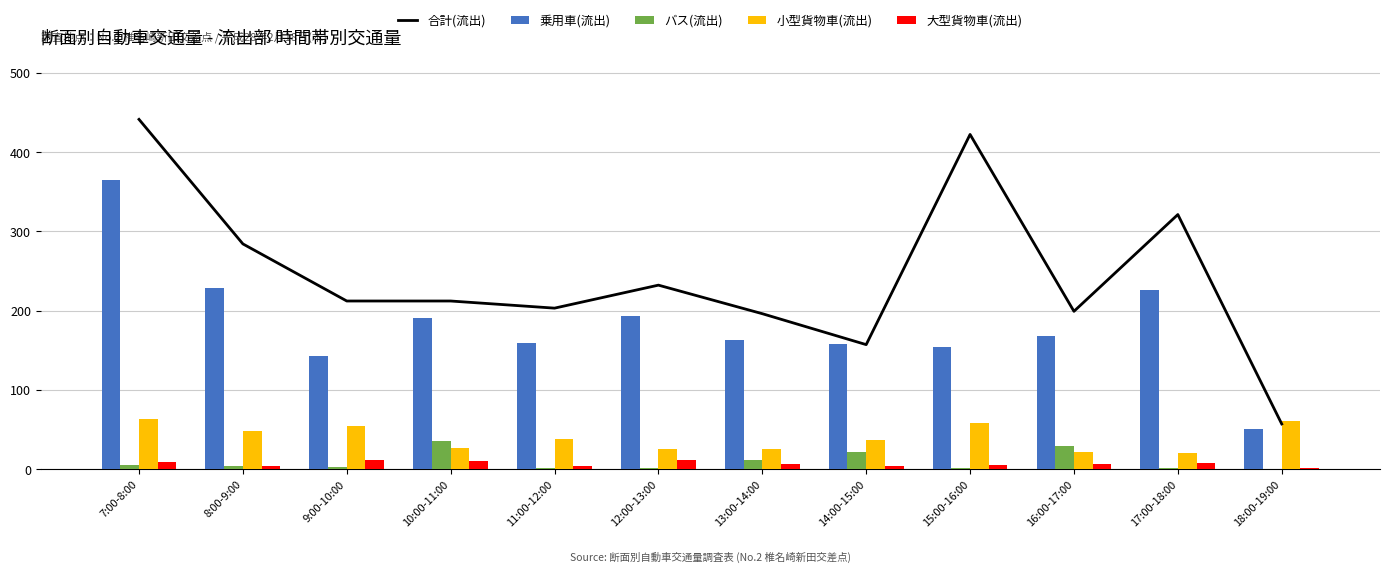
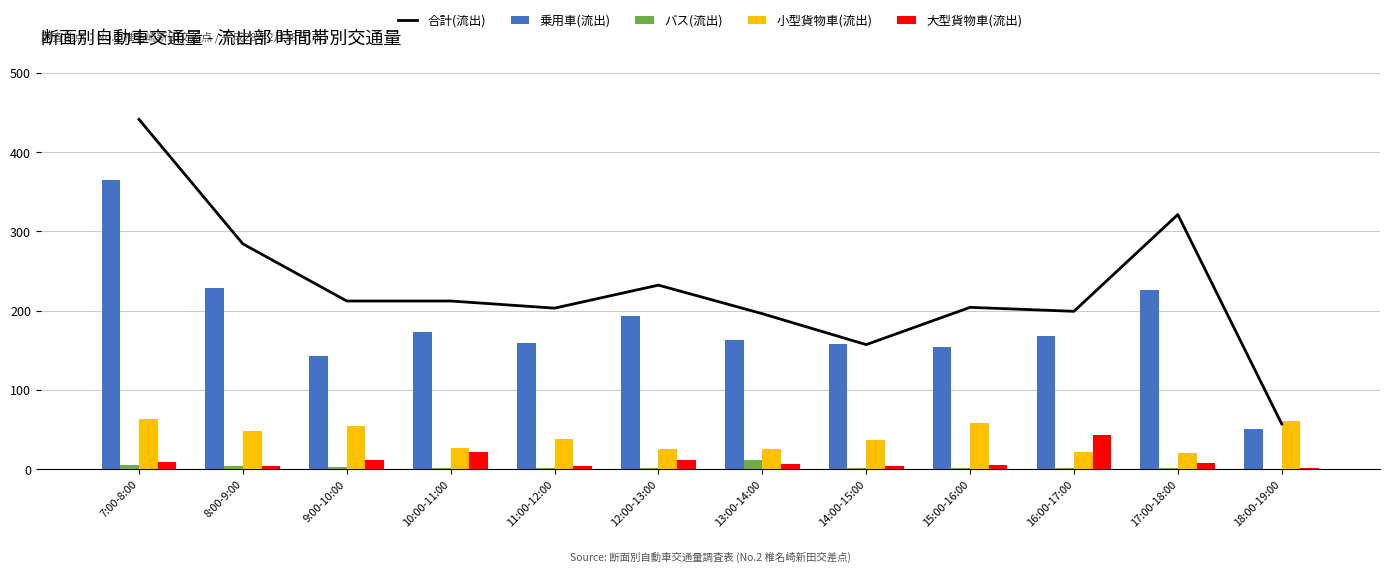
  {
    "乗用車(流出)": {
      "7:00-8:00": 360,
      "8:00-9:00": 230,
      "9:00-10:00": 140,
-     "10:00-11:00": 190,
+     "10:00-11:00": 170,
      "11:00-12:00": 160,
      "12:00-13:00": 190,
      "13:00-14:00": 160,
      "14:00-15:00": 160,
      "15:00-16:00": 150,
      "16:00-17:00": 170,
      "17:00-18:00": 230,
      "18:00-19:00": 50
    },
    "合計(流出)": {
      "7:00-8:00": 440,
      "8:00-9:00": 280,
      "9:00-10:00": 210,
      "10:00-11:00": 210,
      "11:00-12:00": 200,
      "12:00-13:00": 230,
      "13:00-14:00": 200,
      "14:00-15:00": 160,
-     "15:00-16:00": 420,
+     "15:00-16:00": 200,
      "16:00-17:00": 200,
      "17:00-18:00": 320,
      "18:00-19:00": 60
    },
    "バス(流出)": {
      "7:00-8:00": 10,
      "8:00-9:00": 0,
-     "10:00-11:00": 40,
+     "10:00-11:00": 0,
      "13:00-14:00": 10,
-     "14:00-15:00": 20,
-     "16:00-17:00": 30,
+     "14:00-15:00": 0,
+     "16:00-17:00": 0,
      "18:00-19:00": 0
    },
    "小型貨物車(流出)": {
      "7:00-8:00": 60,
      "8:00-9:00": 50,
      "9:00-10:00": 50,
      "10:00-11:00": 30,
      "11:00-12:00": 40,
      "12:00-13:00": 30,
      "13:00-14:00": 30,
      "14:00-15:00": 40,
      "15:00-16:00": 60,
      "16:00-17:00": 20,
      "17:00-18:00": 20,
      "18:00-19:00": 60
    },
    "大型貨物車(流出)": {
      "7:00-8:00": 10,
      "8:00-9:00": 0,
      "9:00-10:00": 10,
-     "10:00-11:00": 10,
+     "10:00-11:00": 20,
      "11:00-12:00": 0,
      "12:00-13:00": 10,
      "13:00-14:00": 10,
      "14:00-15:00": 0,
      "15:00-16:00": 10,
-     "16:00-17:00": 10,
+     "16:00-17:00": 40,
      "17:00-18:00": 10
    }
  }
